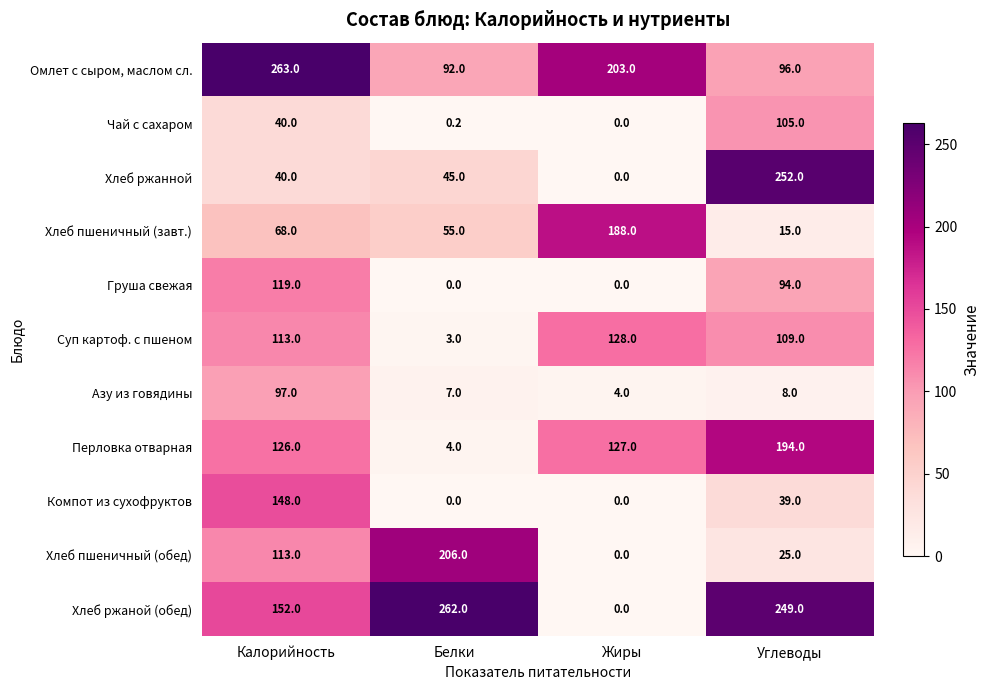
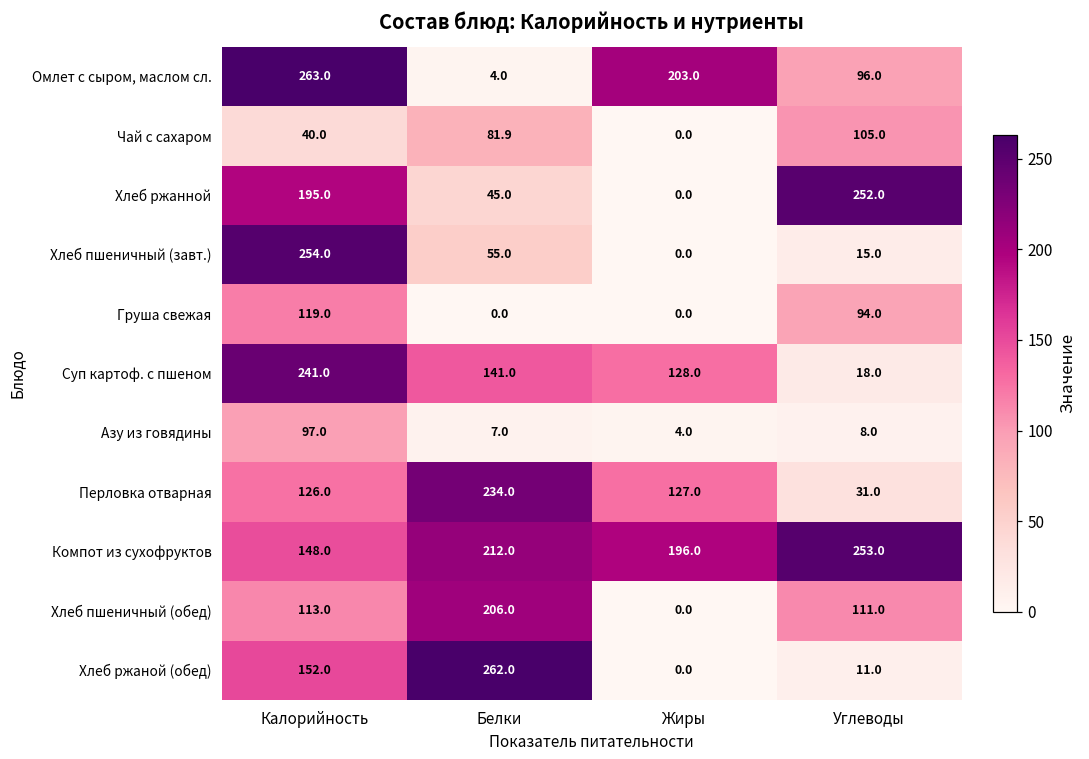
  {
    "Омлет с сыром, маслом сл.": {
      "Калорийность": 263.0,
-     "Белки": 92.0,
+     "Белки": 4.0,
      "Жиры": 203.0,
      "Углеводы": 96.0
    },
    "Чай с сахаром": {
      "Калорийность": 40.0,
-     "Белки": 0.2,
+     "Белки": 81.9,
      "Жиры": 0.0,
      "Углеводы": 105.0
    },
    "Хлеб ржанной": {
-     "Калорийность": 40.0,
+     "Калорийность": 195.0,
      "Белки": 45.0,
      "Жиры": 0.0,
      "Углеводы": 252.0
    },
    "Хлеб пшеничный (завт.)": {
-     "Калорийность": 68.0,
+     "Калорийность": 254.0,
      "Белки": 55.0,
-     "Жиры": 188.0,
+     "Жиры": 0.0,
      "Углеводы": 15.0
    },
    "Груша свежая": {
      "Калорийность": 119.0,
      "Белки": 0.0,
      "Жиры": 0.0,
      "Углеводы": 94.0
    },
    "Суп картоф. с пшеном": {
-     "Калорийность": 113.0,
-     "Белки": 3.0,
+     "Калорийность": 241.0,
+     "Белки": 141.0,
      "Жиры": 128.0,
-     "Углеводы": 109.0
+     "Углеводы": 18.0
    },
    "Азу из говядины": {
      "Калорийность": 97.0,
      "Белки": 7.0,
      "Жиры": 4.0,
      "Углеводы": 8.0
    },
    "Перловка отварная": {
      "Калорийность": 126.0,
-     "Белки": 4.0,
+     "Белки": 234.0,
      "Жиры": 127.0,
-     "Углеводы": 194.0
+     "Углеводы": 31.0
    },
    "Компот из сухофруктов": {
      "Калорийность": 148.0,
-     "Белки": 0.0,
-     "Жиры": 0.0,
-     "Углеводы": 39.0
+     "Белки": 212.0,
+     "Жиры": 196.0,
+     "Углеводы": 253.0
    },
    "Хлеб пшеничный (обед)": {
      "Калорийность": 113.0,
      "Белки": 206.0,
      "Жиры": 0.0,
-     "Углеводы": 25.0
+     "Углеводы": 111.0
    },
    "Хлеб ржаной (обед)": {
      "Калорийность": 152.0,
      "Белки": 262.0,
      "Жиры": 0.0,
-     "Углеводы": 249.0
+     "Углеводы": 11.0
    }
  }
